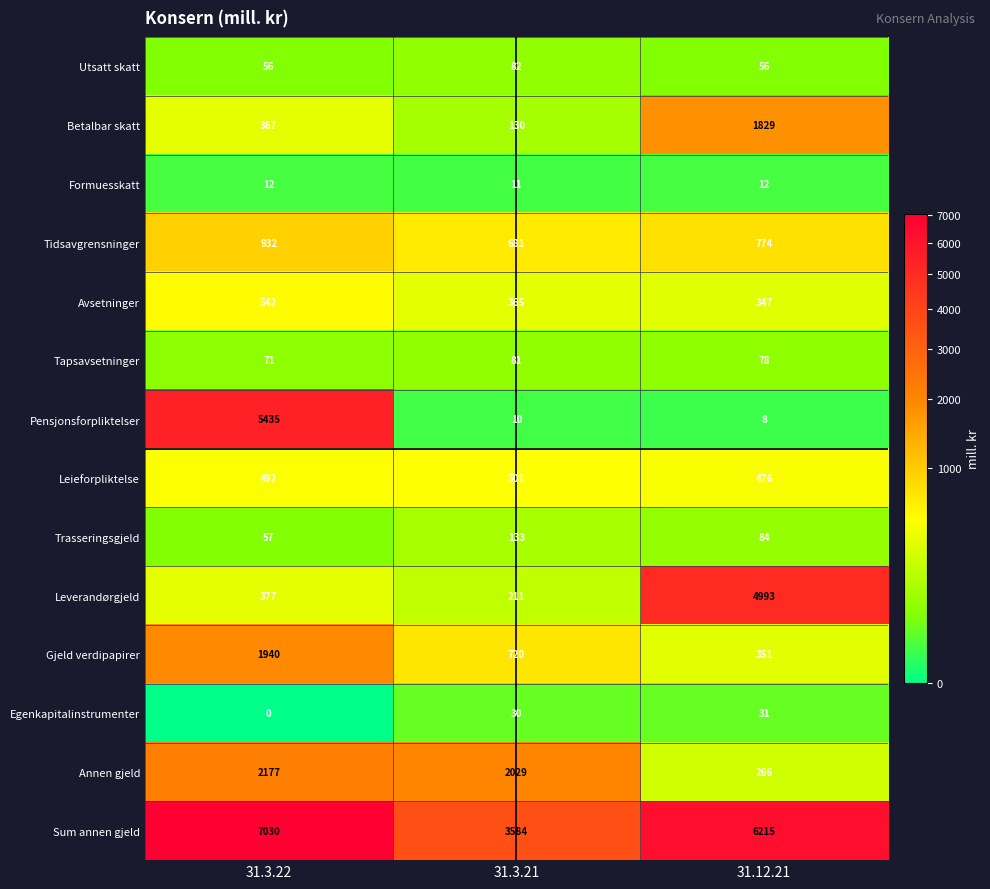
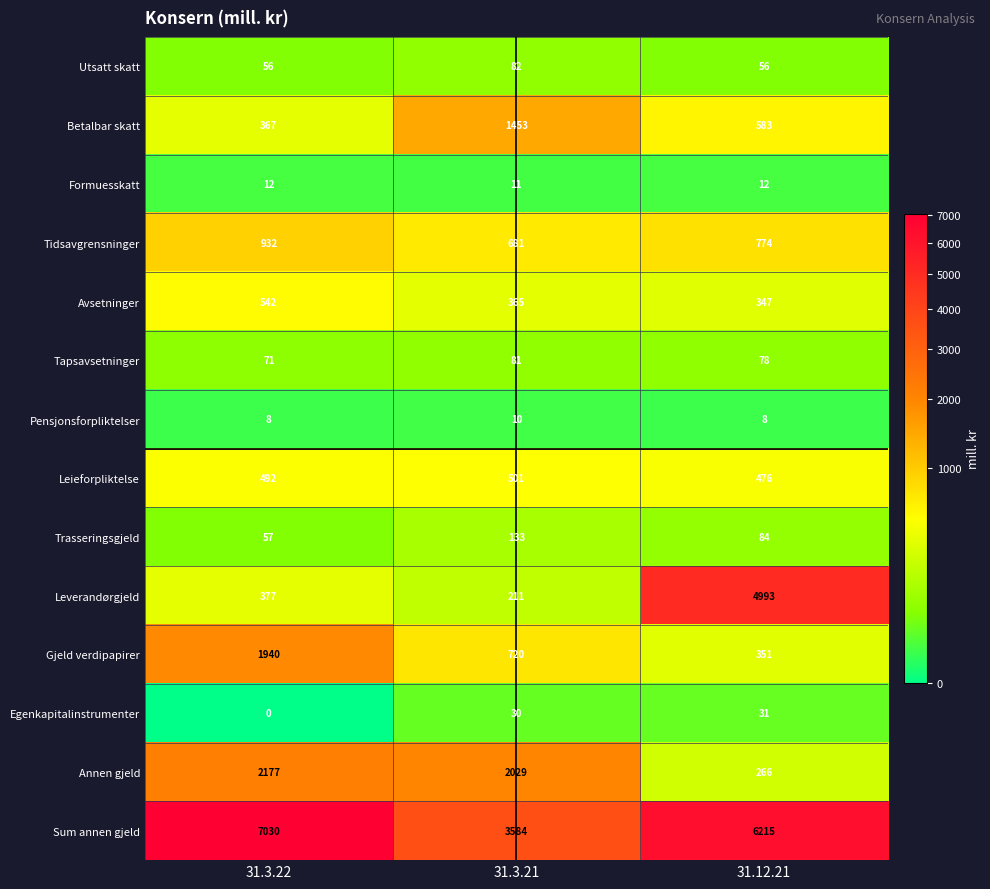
  {
    "Utsatt skatt": {
      "31.3.22": 56,
      "31.3.21": 82,
      "31.12.21": 56
    },
    "Betalbar skatt": {
      "31.3.22": 367,
-     "31.3.21": 130,
-     "31.12.21": 1829
+     "31.3.21": 1453,
+     "31.12.21": 583
    },
    "Formuesskatt": {
      "31.3.22": 12,
      "31.3.21": 11,
      "31.12.21": 12
    },
    "Tidsavgrensninger": {
      "31.3.22": 932,
      "31.3.21": 681,
      "31.12.21": 774
    },
    "Avsetninger": {
      "31.3.22": 542,
      "31.3.21": 365,
      "31.12.21": 347
    },
    "Tapsavsetninger": {
      "31.3.22": 71,
      "31.3.21": 81,
      "31.12.21": 78
    },
    "Pensjonsforpliktelser": {
-     "31.3.22": 5435,
+     "31.3.22": 8,
      "31.3.21": 10,
      "31.12.21": 8
    },
    "Leieforpliktelse": {
      "31.3.22": 492,
      "31.3.21": 501,
      "31.12.21": 476
    },
    "Trasseringsgjeld": {
      "31.3.22": 57,
      "31.3.21": 133,
      "31.12.21": 84
    },
    "Leverandørgjeld": {
      "31.3.22": 377,
      "31.3.21": 211,
      "31.12.21": 4993
    },
    "Gjeld verdipapirer": {
      "31.3.22": 1940,
      "31.3.21": 720,
      "31.12.21": 351
    },
    "Egenkapitalinstrumenter": {
      "31.3.22": 0,
      "31.3.21": 30,
      "31.12.21": 31
    },
    "Annen gjeld": {
      "31.3.22": 2177,
      "31.3.21": 2029,
      "31.12.21": 266
    },
    "Sum annen gjeld": {
      "31.3.22": 7030,
      "31.3.21": 3584,
      "31.12.21": 6215
    }
  }
